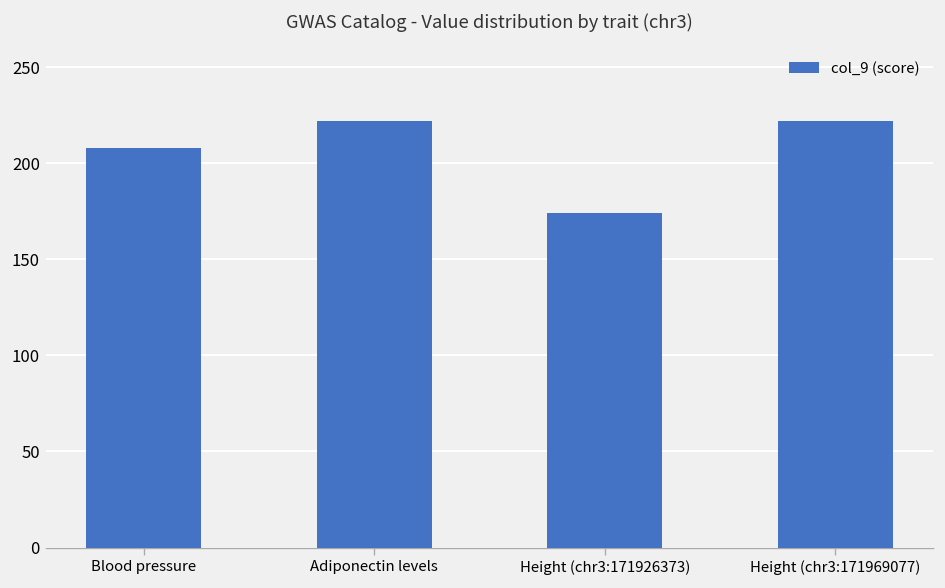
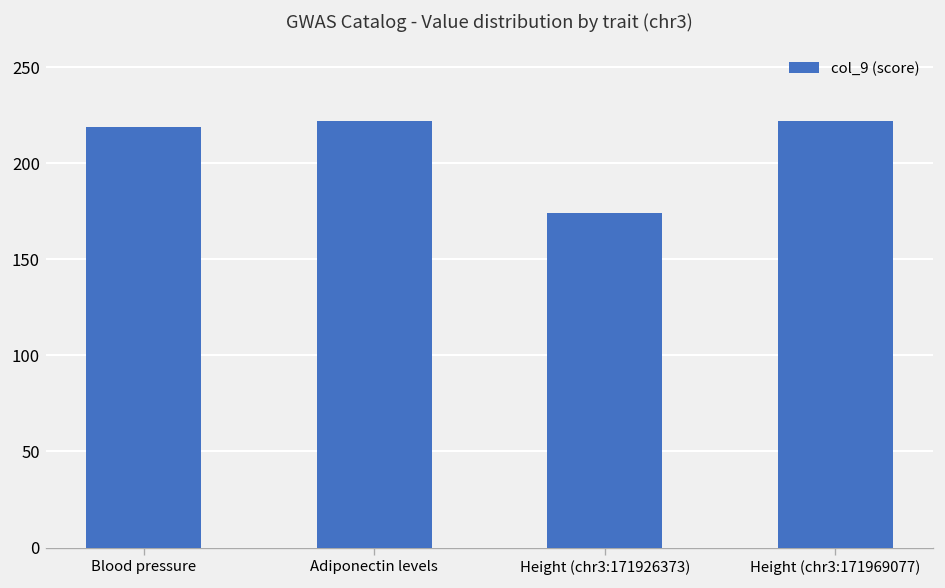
  {
-   "Blood pressure": 208,
+   "Blood pressure": 219,
    "Adiponectin levels": 222,
    "Height (chr3:171926373)": 174,
    "Height (chr3:171969077)": 222
  }
